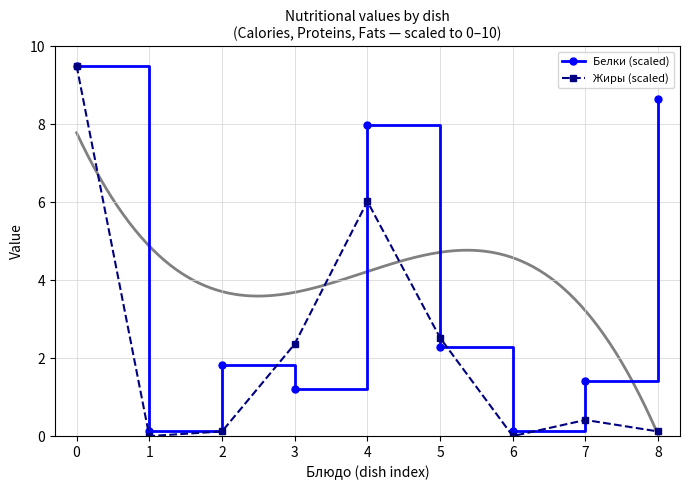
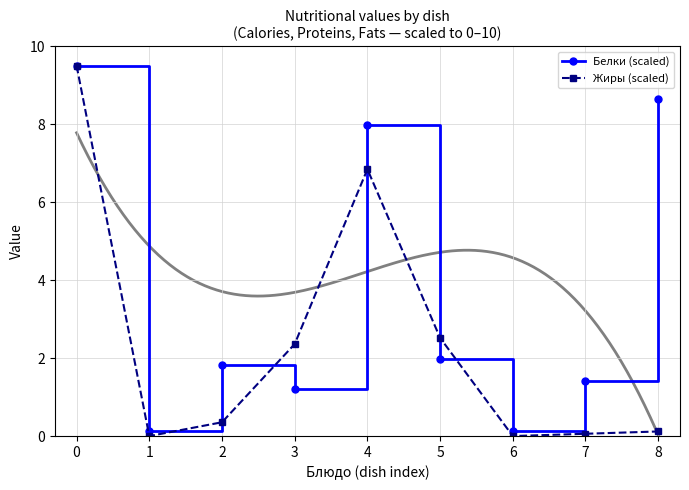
  {
    "Белки (scaled)": {
      "1": 0.1,
      "2": 1.8,
      "3": 1.2,
      "4": 8.0,
-     "5": 2.3,
+     "5": 2.0,
      "6": 0.1,
      "7": 1.4,
      "8": 8.6
    },
    "Жиры (scaled)": {
      "1": 0.0,
-     "2": 0.1,
+     "2": 0.4,
      "3": 2.4,
-     "4": 6.0,
+     "4": 6.8,
      "5": 2.5,
      "6": 0.0,
-     "7": 0.4
+     "7": 0.1
    }
  }
